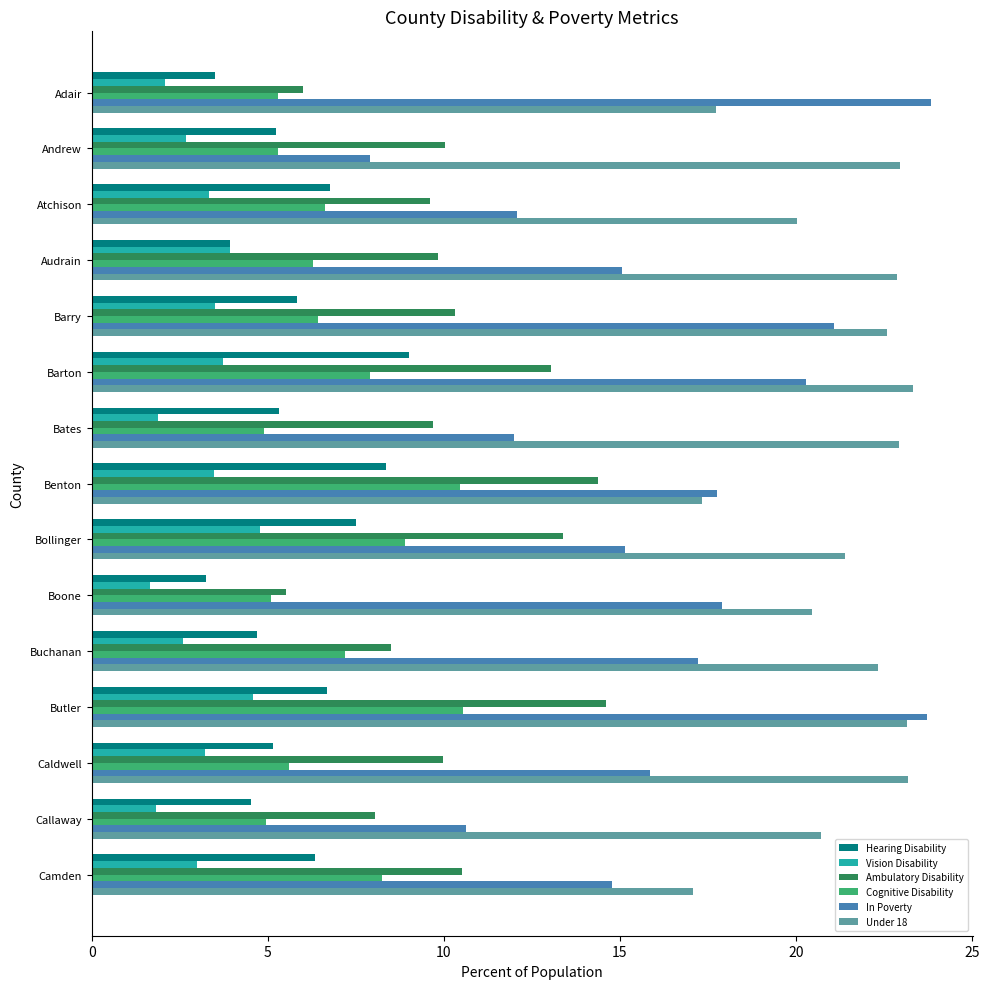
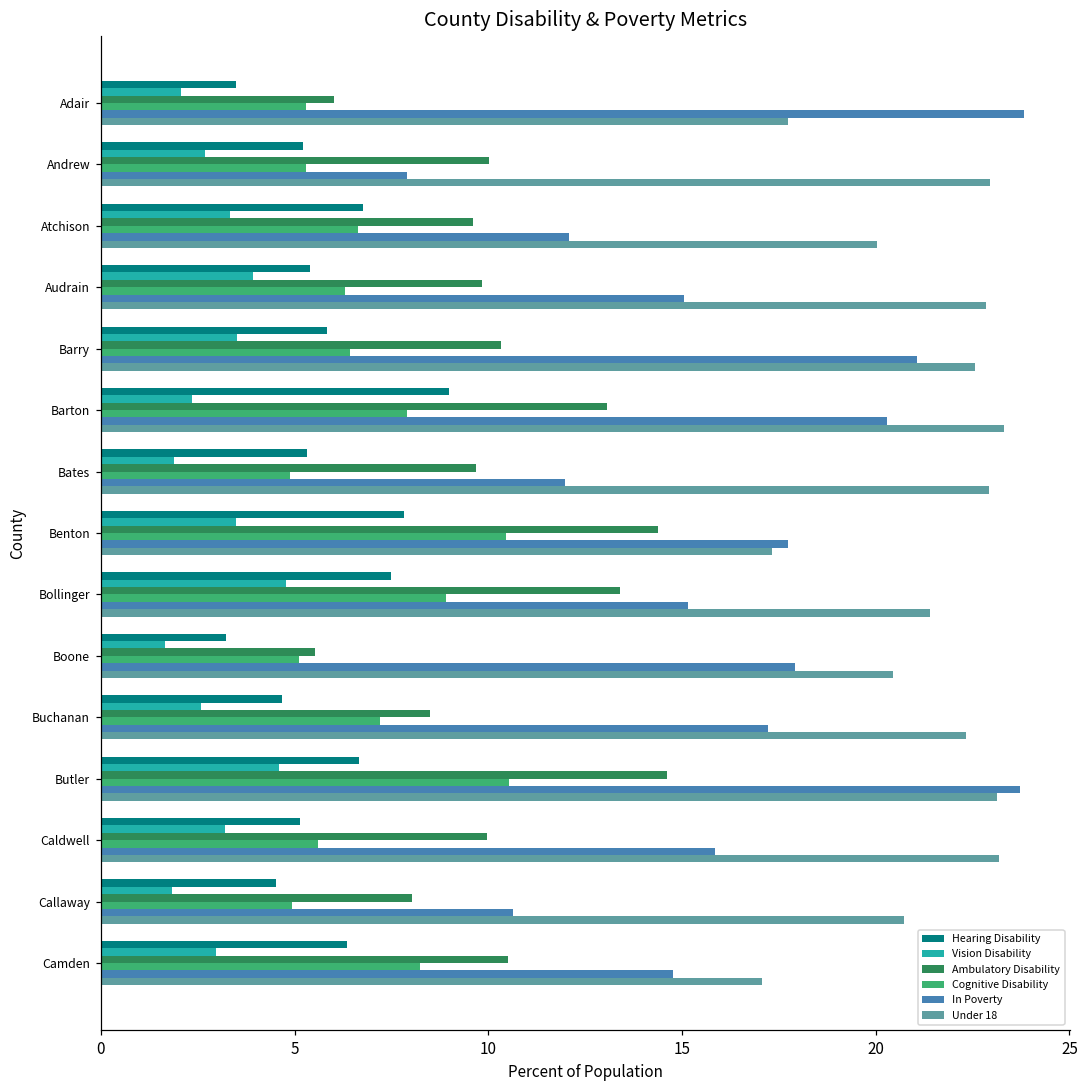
  {
    "Hearing Disability": {
      "Adair": 3.5,
      "Andrew": 5.2,
      "Atchison": 6.8,
-     "Audrain": 3.9,
+     "Audrain": 5.4,
      "Barry": 5.8,
      "Barton": 9.0,
      "Bates": 5.3,
-     "Benton": 8.3,
+     "Benton": 7.8,
      "Bollinger": 7.5,
      "Boone": 3.2,
      "Buchanan": 4.7,
      "Butler": 6.7,
      "Caldwell": 5.1,
      "Callaway": 4.5,
      "Camden": 6.3
    },
    "Vision Disability": {
      "Adair": 2.1,
      "Andrew": 2.7,
      "Atchison": 3.3,
      "Audrain": 3.9,
      "Barry": 3.5,
-     "Barton": 3.7,
+     "Barton": 2.4,
      "Bates": 1.9,
      "Benton": 3.5,
      "Bollinger": 4.8,
      "Boone": 1.6,
      "Buchanan": 2.6,
      "Butler": 4.6,
      "Caldwell": 3.2,
      "Callaway": 1.8,
      "Camden": 3.0
    }
  }
